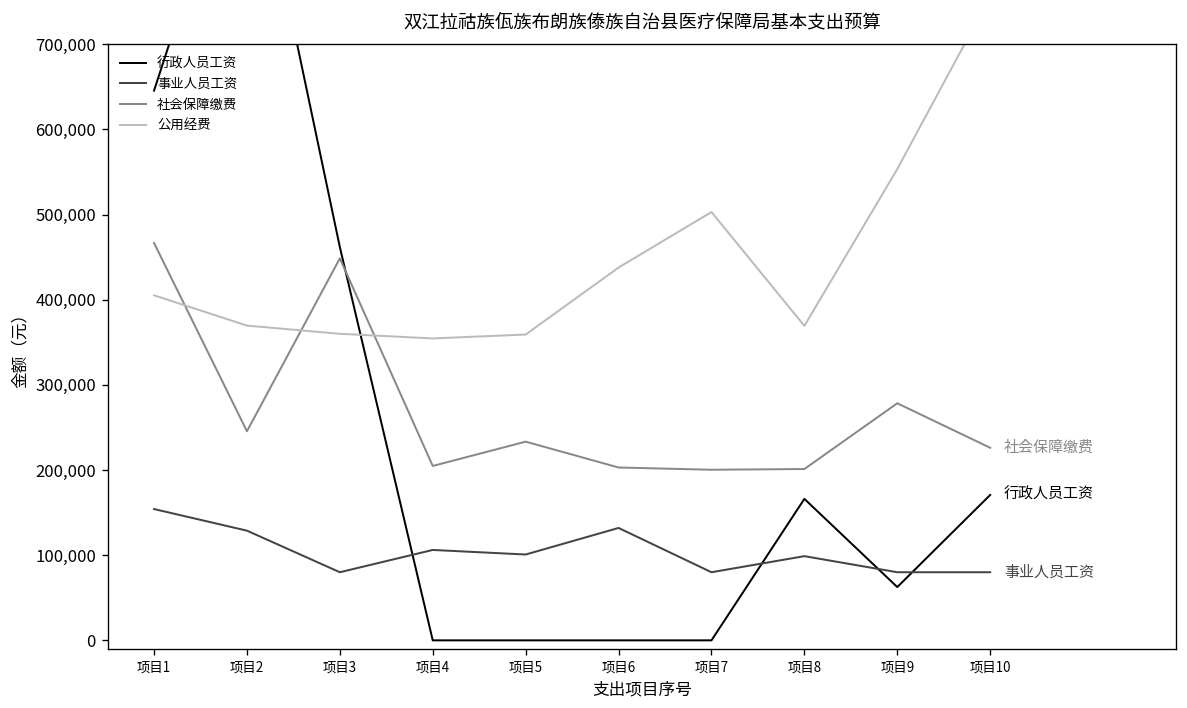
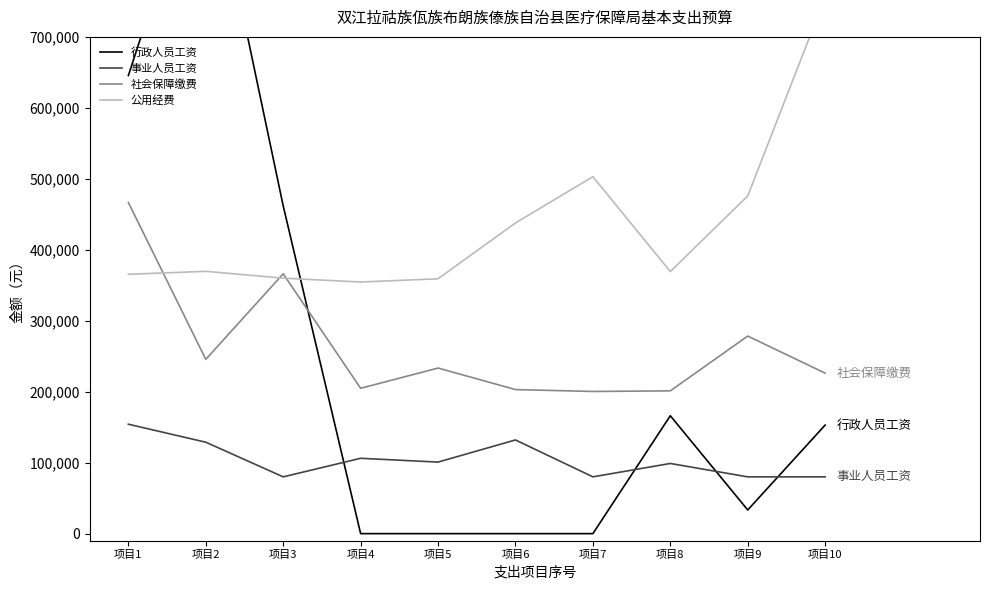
  {
    "行政人员工资": {
      "项目1": "650,000",
      "项目3": "460,000",
      "项目4": "0",
      "项目5": "0",
      "项目6": "0",
      "项目7": "0",
      "项目8": "170,000",
-     "项目9": "60,000",
-     "项目10": "170,000"
+     "项目9": "30,000",
+     "项目10": "150,000"
    },
    "事业人员工资": {
      "项目1": "150,000",
      "项目2": "130,000",
      "项目3": "80,000",
      "项目4": "110,000",
      "项目5": "100,000",
      "项目6": "130,000",
      "项目7": "80,000",
      "项目8": "100,000",
      "项目9": "80,000",
      "项目10": "80,000"
    },
    "社会保障缴费": {
      "项目1": "470,000",
      "项目2": "250,000",
-     "项目3": "450,000",
+     "项目3": "370,000",
      "项目4": "200,000",
      "项目5": "230,000",
      "项目6": "200,000",
      "项目7": "200,000",
      "项目8": "200,000",
      "项目9": "280,000",
      "项目10": "230,000"
    },
    "公用经费": {
-     "项目1": "410,000",
+     "项目1": "370,000",
      "项目2": "370,000",
      "项目3": "360,000",
      "项目4": "350,000",
      "项目5": "360,000",
      "项目6": "440,000",
      "项目7": "500,000",
      "项目8": "370,000",
-     "项目9": "550,000"
+     "项目9": "480,000"
    }
  }
